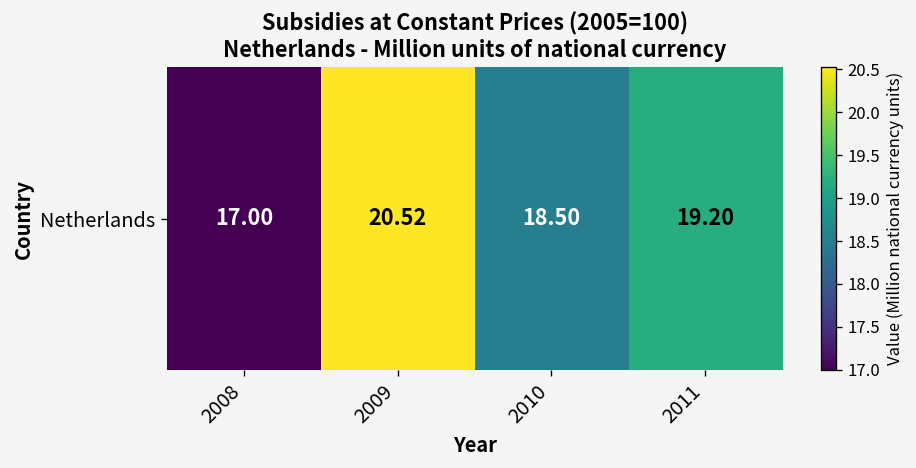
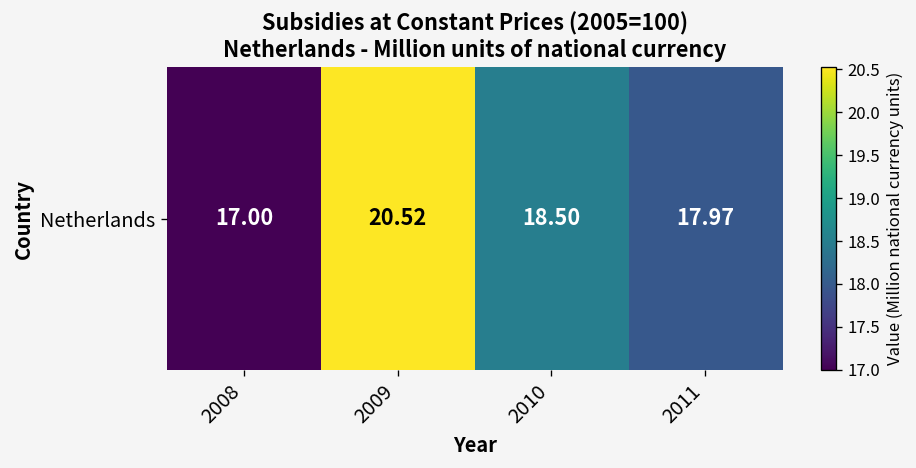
  {
    "Netherlands": {
      "2008": 17.00,
      "2009": 20.52,
      "2010": 18.50,
-     "2011": 19.20
+     "2011": 17.97
    }
  }
